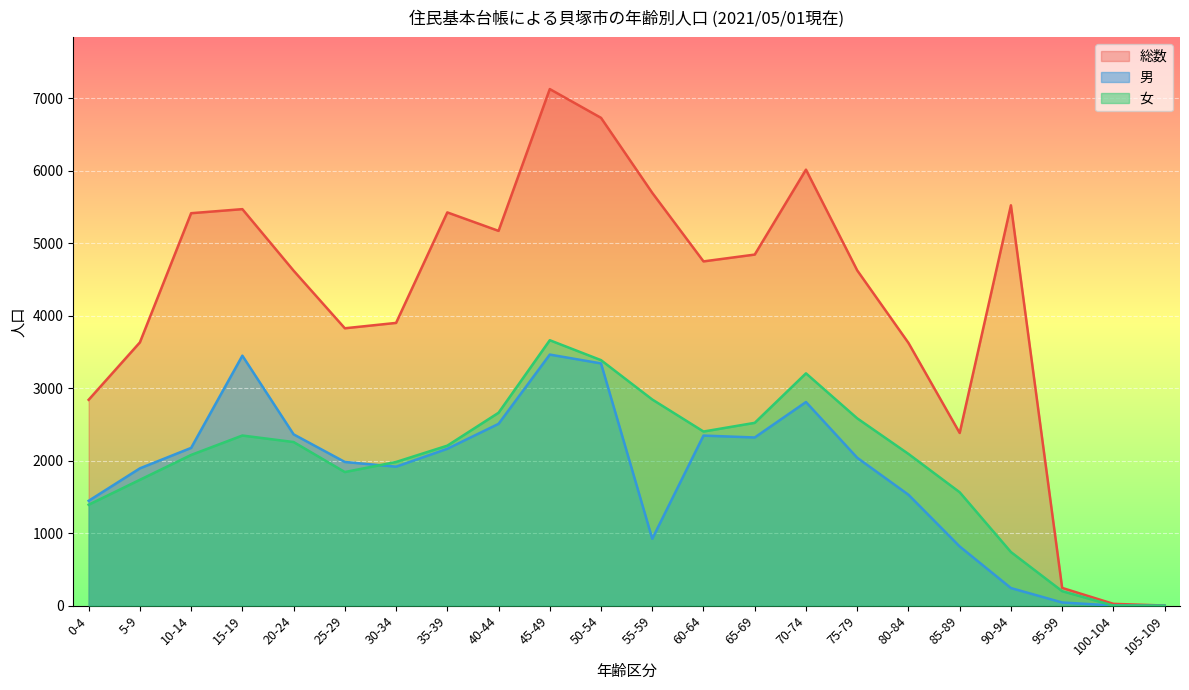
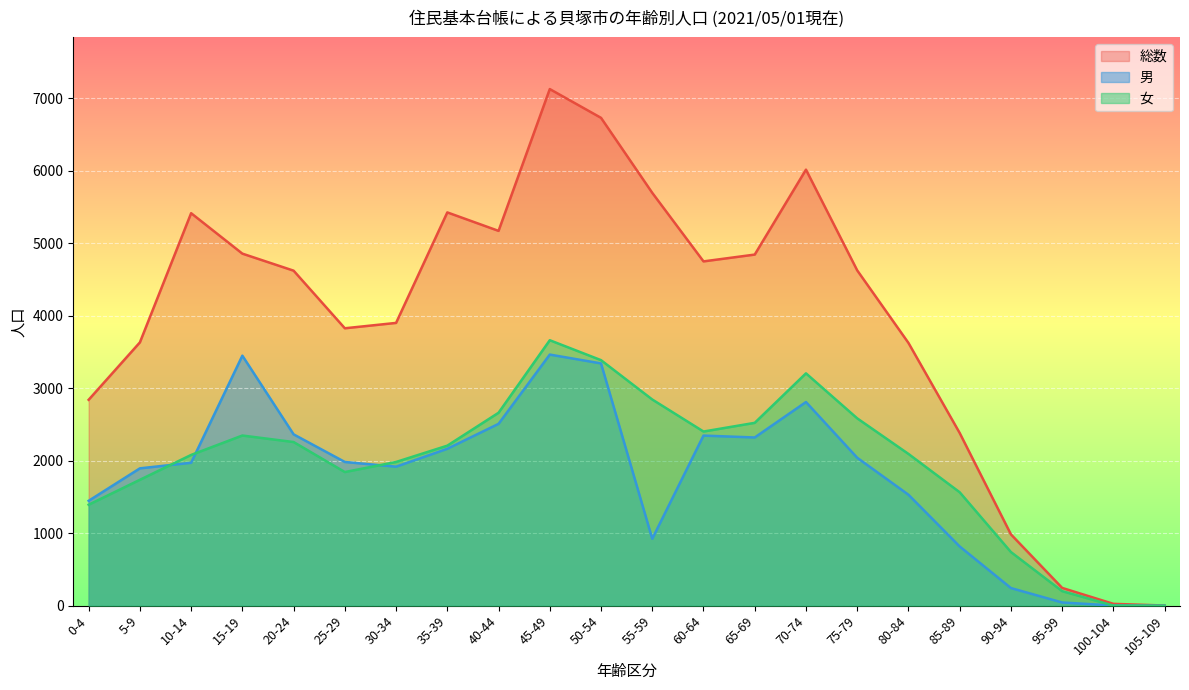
  {
    "総数": {
      "0-4": 2800,
      "5-9": 3600,
      "10-14": 5400,
-     "15-19": 5500,
+     "15-19": 4900,
      "20-24": 4600,
      "25-29": 3800,
      "30-34": 3900,
      "35-39": 5400,
      "40-44": 5200,
      "45-49": 7100,
      "50-54": 6700,
      "55-59": 5700,
      "60-64": 4800,
      "65-69": 4800,
      "70-74": 6000,
      "75-79": 4600,
      "80-84": 3600,
      "85-89": 2400,
-     "90-94": 5500,
+     "90-94": 1000,
      "95-99": 200
    },
    "男": {
      "0-4": 1400,
      "5-9": 1900,
-     "10-14": 2200,
+     "10-14": 2000,
      "15-19": 3500,
      "20-24": 2400,
      "25-29": 2000,
      "30-34": 1900,
      "35-39": 2200,
      "40-44": 2500,
      "45-49": 3500,
      "50-54": 3300,
      "55-59": 900,
      "60-64": 2300,
      "65-69": 2300,
      "70-74": 2800,
      "75-79": 2000,
      "80-84": 1500,
      "85-89": 800,
      "90-94": 200,
      "95-99": 0
    },
    "女": {
      "0-4": 1400,
      "5-9": 1700,
      "10-14": 2100,
      "15-19": 2300,
      "20-24": 2300,
      "25-29": 1800,
      "30-34": 2000,
      "35-39": 2200,
      "40-44": 2700,
      "45-49": 3700,
      "50-54": 3400,
      "55-59": 2800,
      "60-64": 2400,
      "65-69": 2500,
      "70-74": 3200,
      "75-79": 2600,
      "80-84": 2100,
      "85-89": 1600,
      "90-94": 700,
      "95-99": 200
    }
  }
